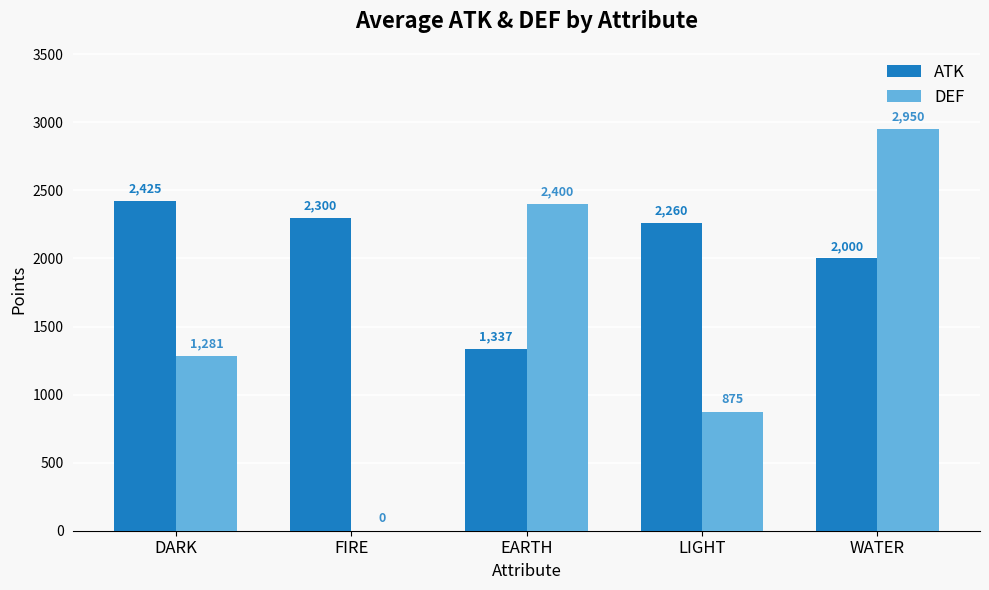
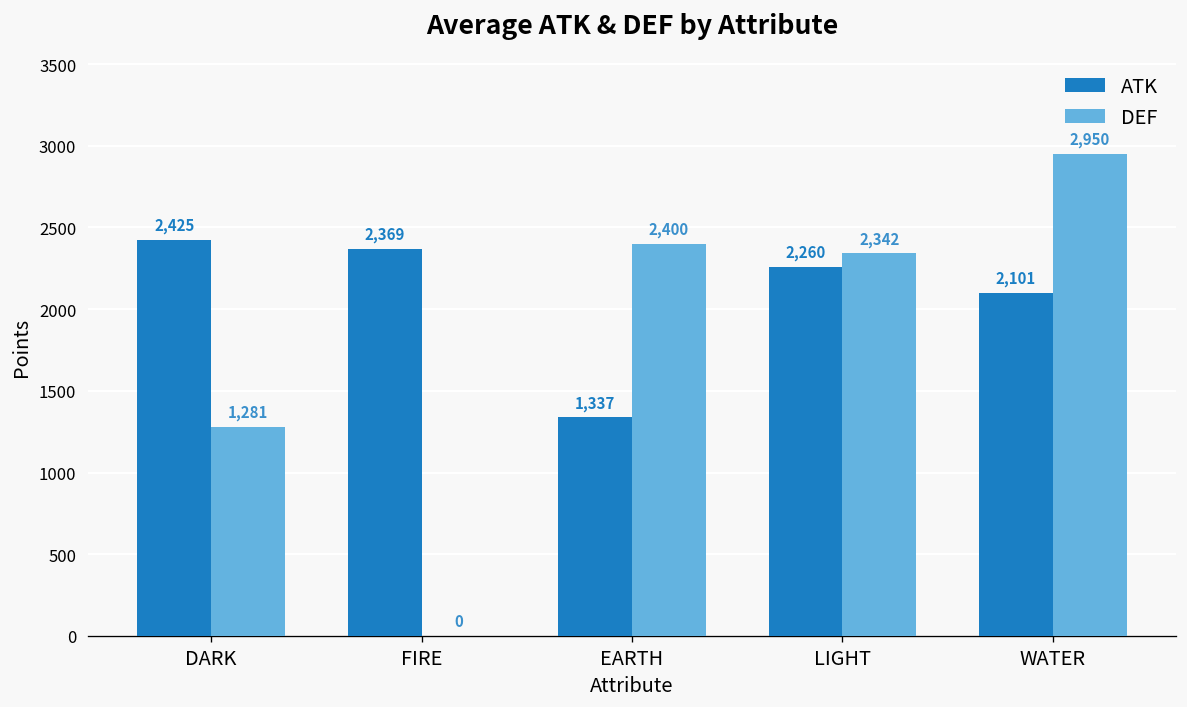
  {
    "ATK": {
      "DARK": "2,425",
-     "FIRE": "2,300",
+     "FIRE": "2,369",
      "EARTH": "1,337",
      "LIGHT": "2,260",
-     "WATER": "2,000"
+     "WATER": "2,101"
    },
    "DEF": {
      "DARK": "1,281",
      "FIRE": "0",
      "EARTH": "2,400",
-     "LIGHT": "875",
+     "LIGHT": "2,342",
      "WATER": "2,950"
    }
  }
